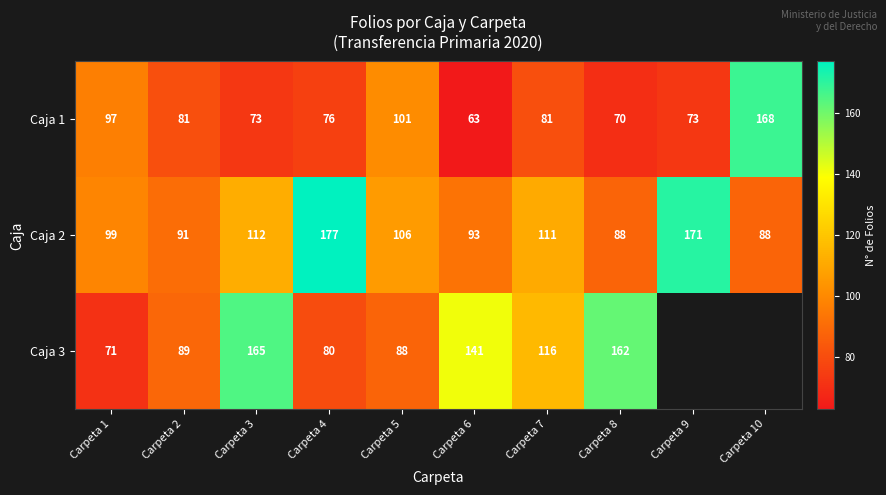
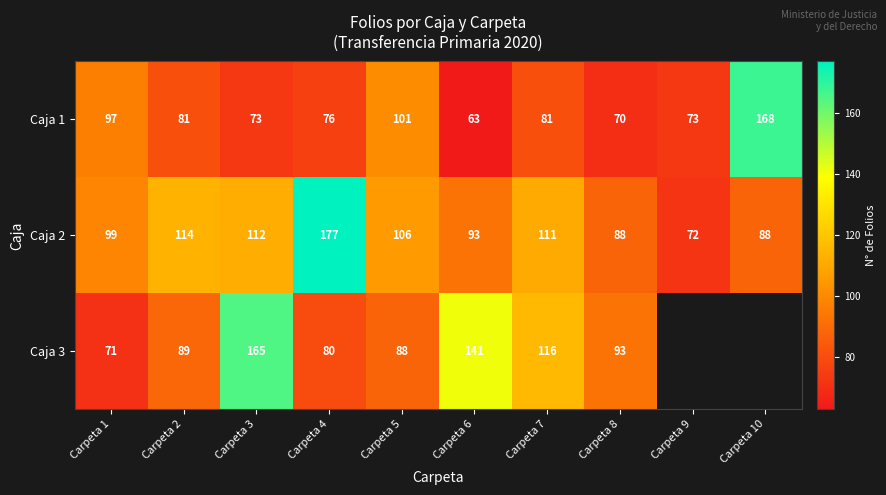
  {
    "Caja 1": {
      "Carpeta 1": 97,
      "Carpeta 2": 81,
      "Carpeta 3": 73,
      "Carpeta 4": 76,
      "Carpeta 5": 101,
      "Carpeta 6": 63,
      "Carpeta 7": 81,
      "Carpeta 8": 70,
      "Carpeta 9": 73,
      "Carpeta 10": 168
    },
    "Caja 2": {
      "Carpeta 1": 99,
-     "Carpeta 2": 91,
+     "Carpeta 2": 114,
      "Carpeta 3": 112,
      "Carpeta 4": 177,
      "Carpeta 5": 106,
      "Carpeta 6": 93,
      "Carpeta 7": 111,
      "Carpeta 8": 88,
-     "Carpeta 9": 171,
+     "Carpeta 9": 72,
      "Carpeta 10": 88
    },
    "Caja 3": {
      "Carpeta 1": 71,
      "Carpeta 2": 89,
      "Carpeta 3": 165,
      "Carpeta 4": 80,
      "Carpeta 5": 88,
      "Carpeta 6": 141,
      "Carpeta 7": 116,
-     "Carpeta 8": 162
+     "Carpeta 8": 93
    }
  }
